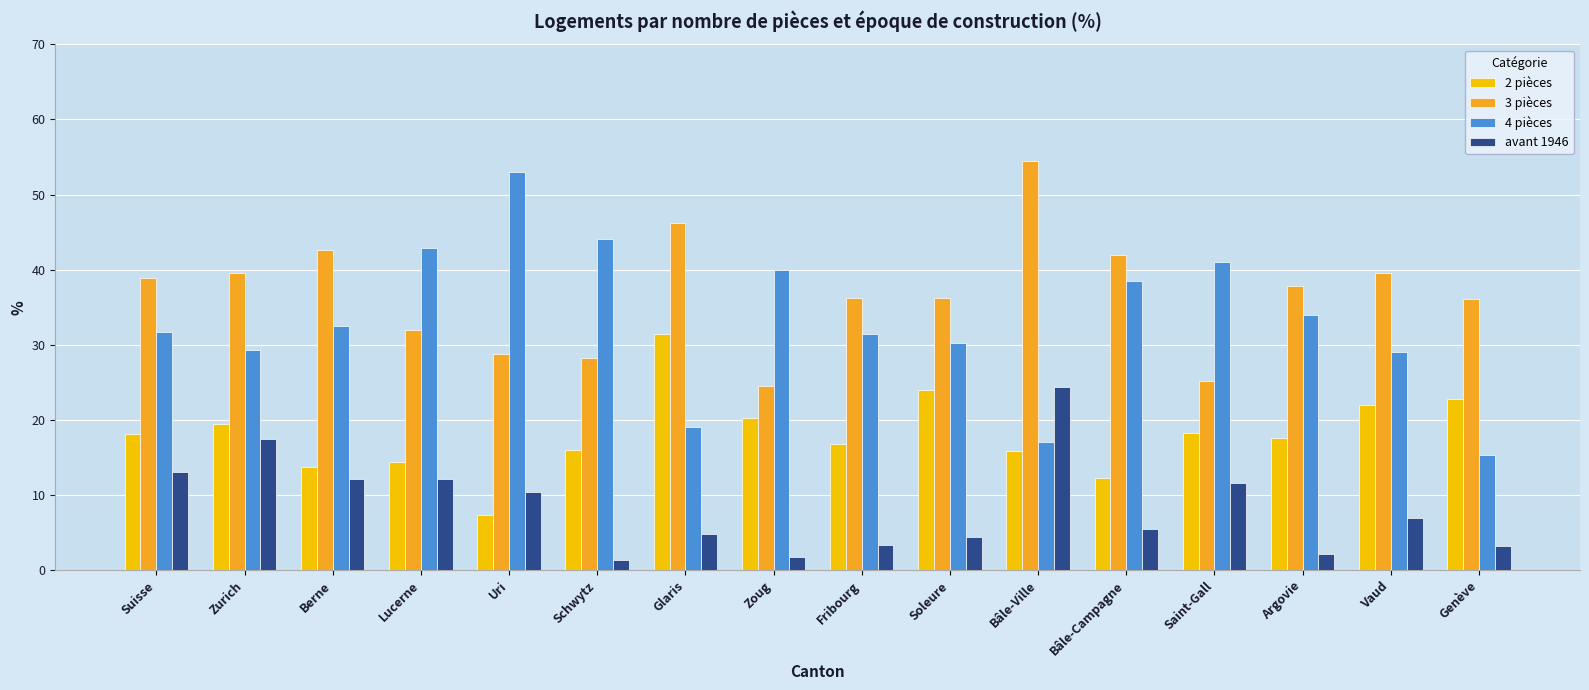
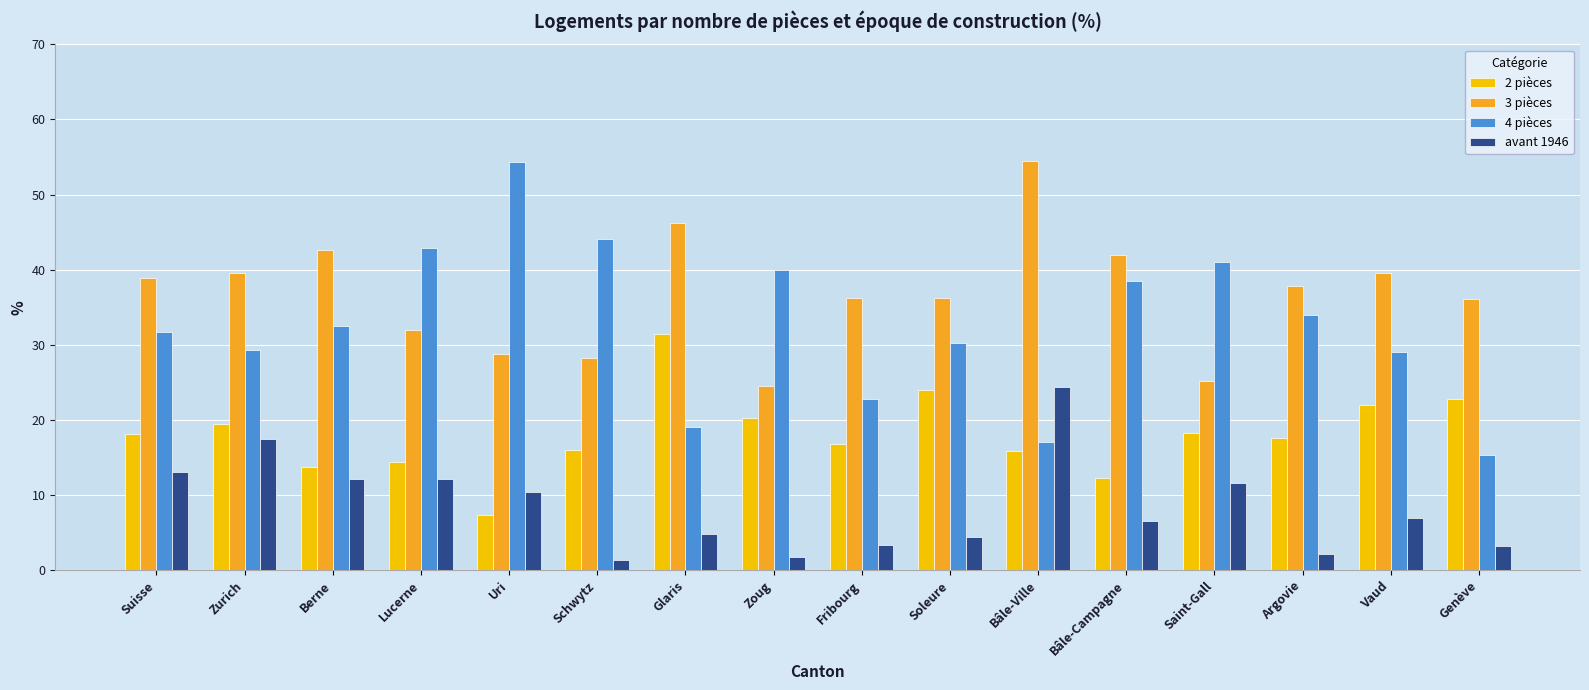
  {
    "4 pièces": {
      "Suisse": 32,
      "Zurich": 29,
      "Berne": 33,
      "Lucerne": 43,
-     "Uri": 53,
+     "Uri": 54,
      "Schwytz": 44,
      "Glaris": 19,
      "Zoug": 40,
-     "Fribourg": 32,
+     "Fribourg": 23,
      "Soleure": 30,
      "Bâle-Ville": 17,
      "Bâle-Campagne": 39,
      "Saint-Gall": 41,
      "Argovie": 34,
      "Vaud": 29,
      "Genève": 15
    },
    "avant 1946": {
      "Suisse": 13,
      "Zurich": 18,
      "Berne": 12,
      "Lucerne": 12,
      "Uri": 10,
      "Schwytz": 1,
      "Glaris": 5,
      "Zoug": 2,
      "Fribourg": 3,
      "Soleure": 4,
      "Bâle-Ville": 24,
-     "Bâle-Campagne": 6,
+     "Bâle-Campagne": 7,
      "Saint-Gall": 12,
      "Argovie": 2,
      "Vaud": 7,
      "Genève": 3
    }
  }
